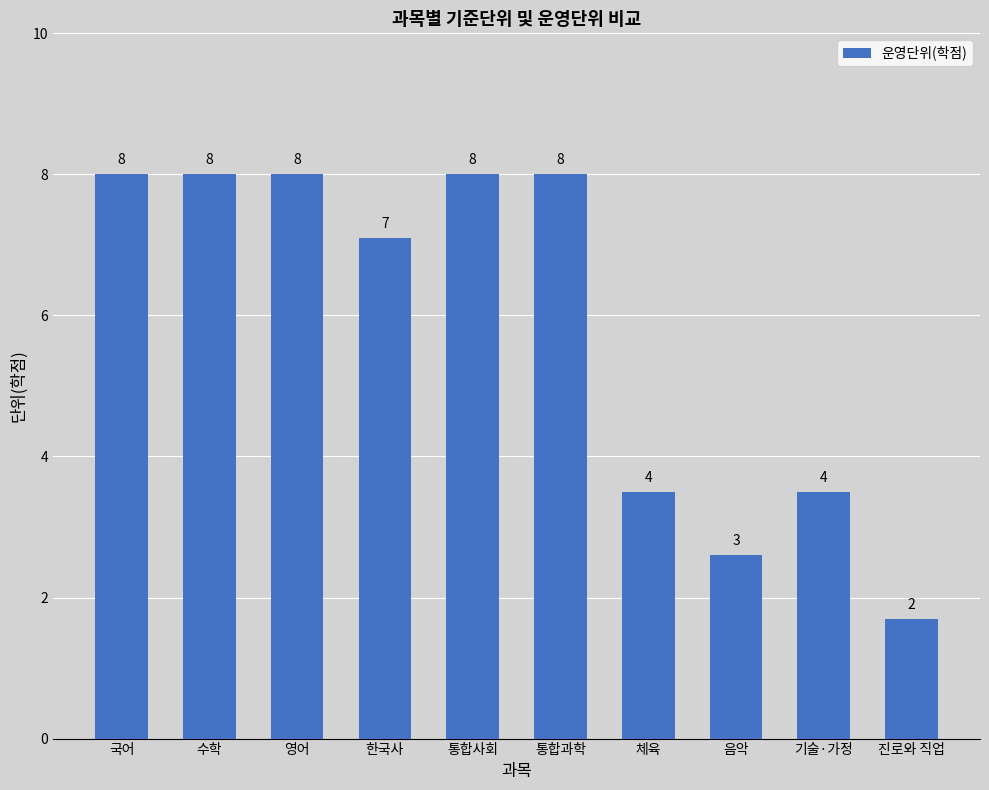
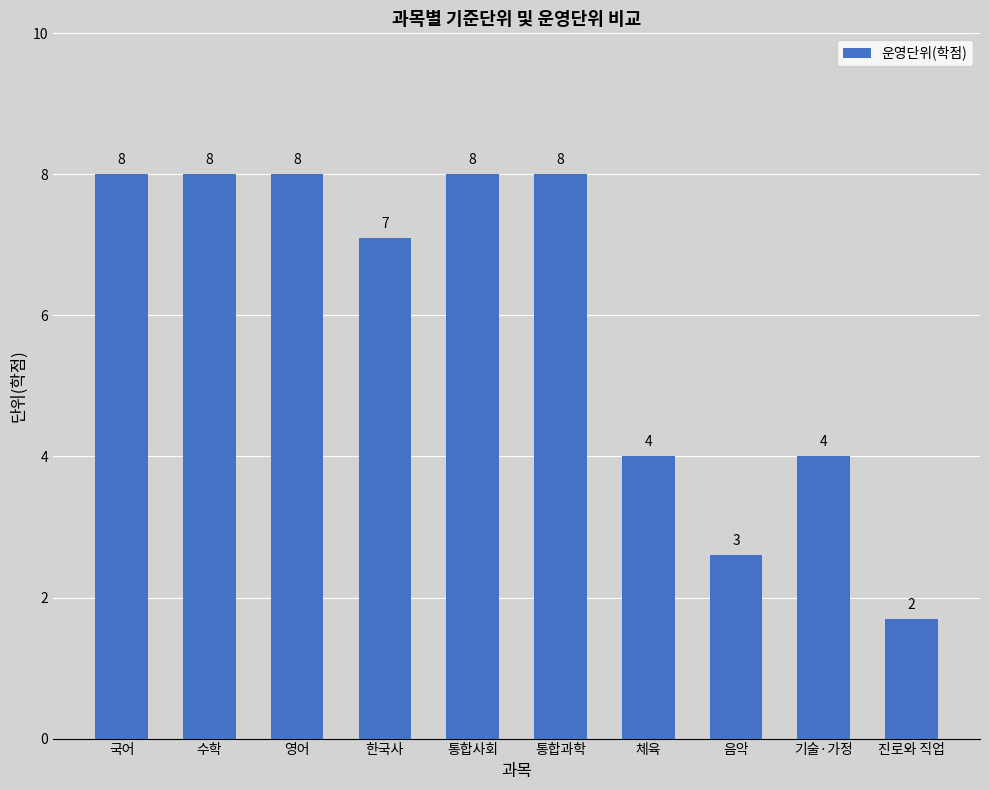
  {
-   "체육": 3.5,
-   "기술·가정": 3.5
+   "체육": 4.0,
+   "기술·가정": 4.0
  }
